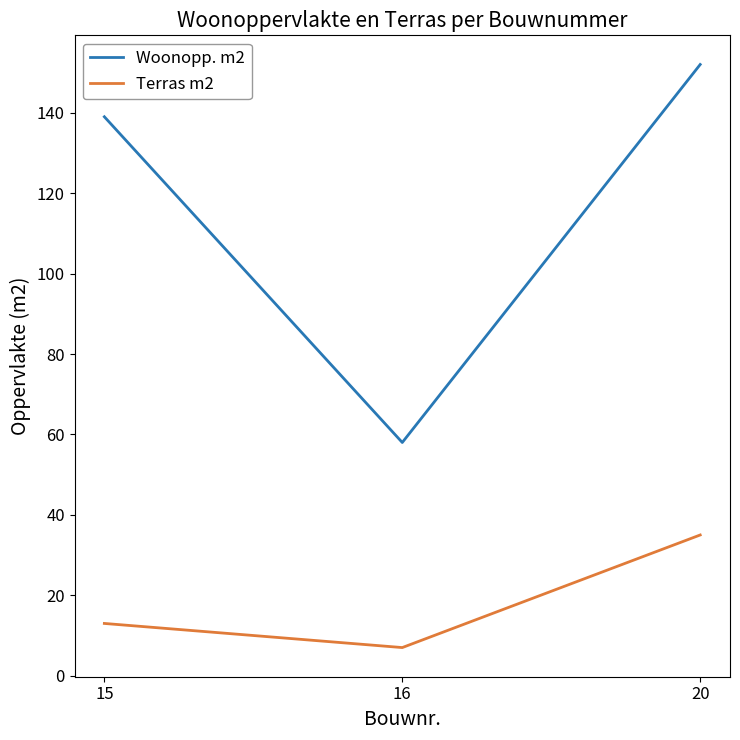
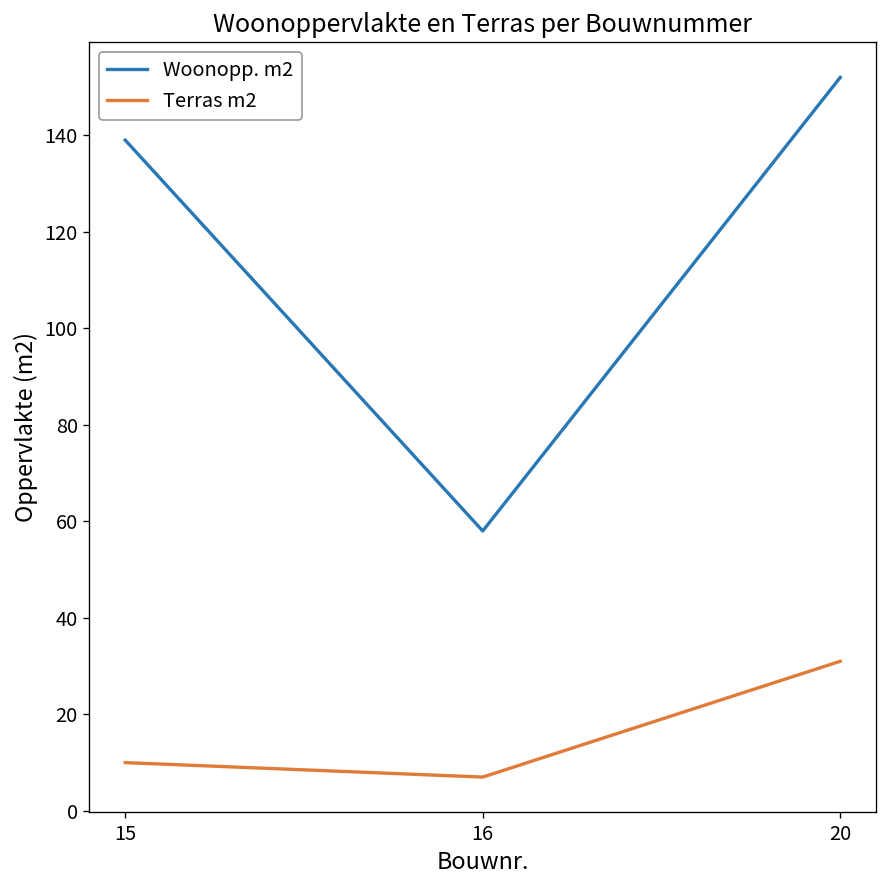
  {
    "Woonopp. m2": {
      "15": 139,
      "16": 58,
      "20": 152
    },
    "Terras m2": {
-     "15": 13,
+     "15": 10,
      "16": 7,
-     "20": 35
+     "20": 31
    }
  }
